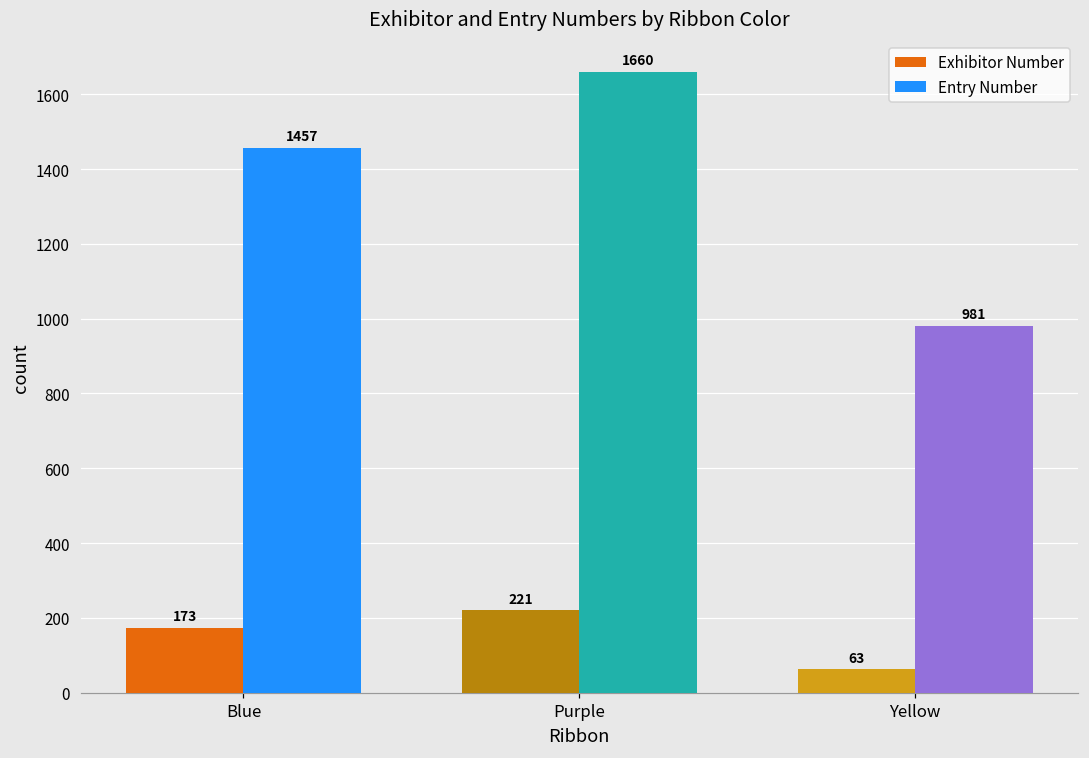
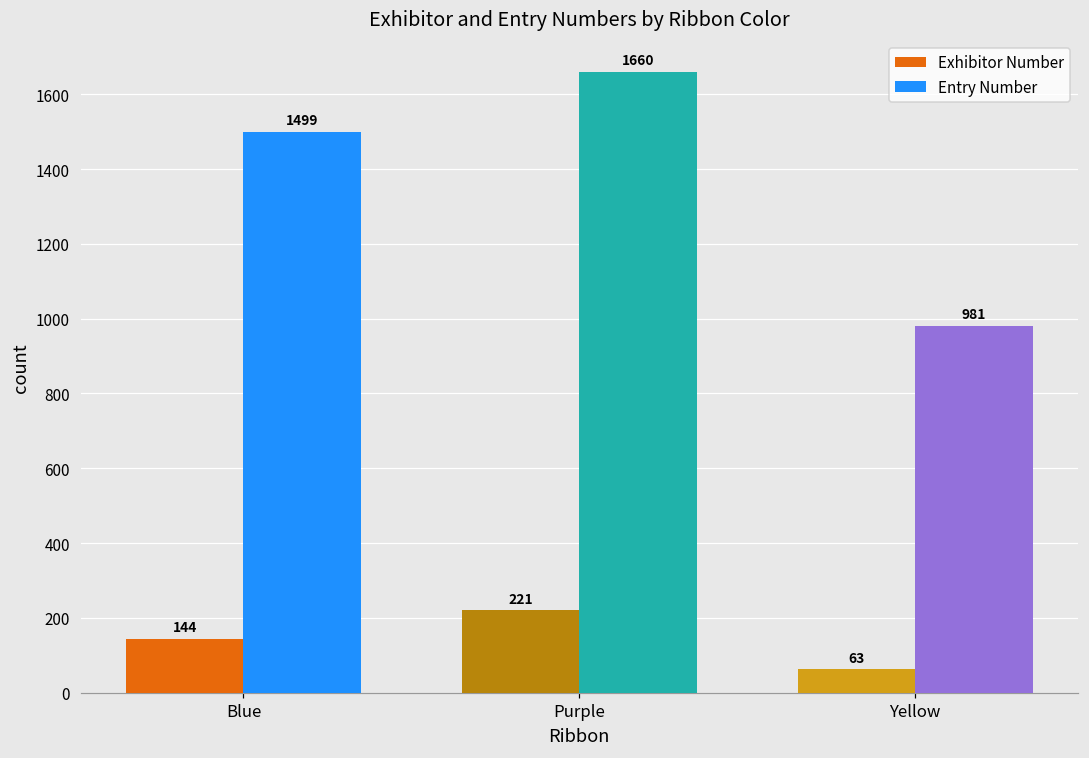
  {
    "Exhibitor Number": {
-     "Blue": 173,
+     "Blue": 144,
      "Purple": 221,
      "Yellow": 63
    },
    "Entry Number": {
-     "Blue": 1457,
+     "Blue": 1499,
      "Purple": 1660,
      "Yellow": 981
    }
  }
